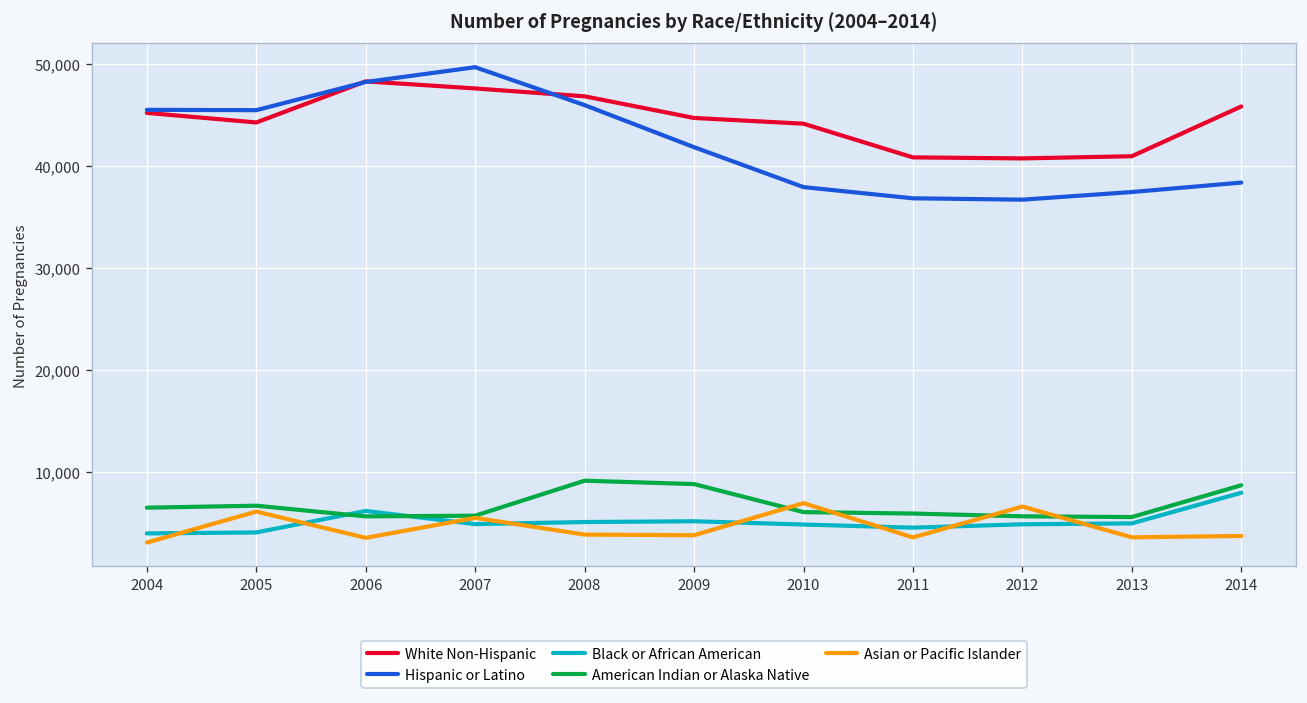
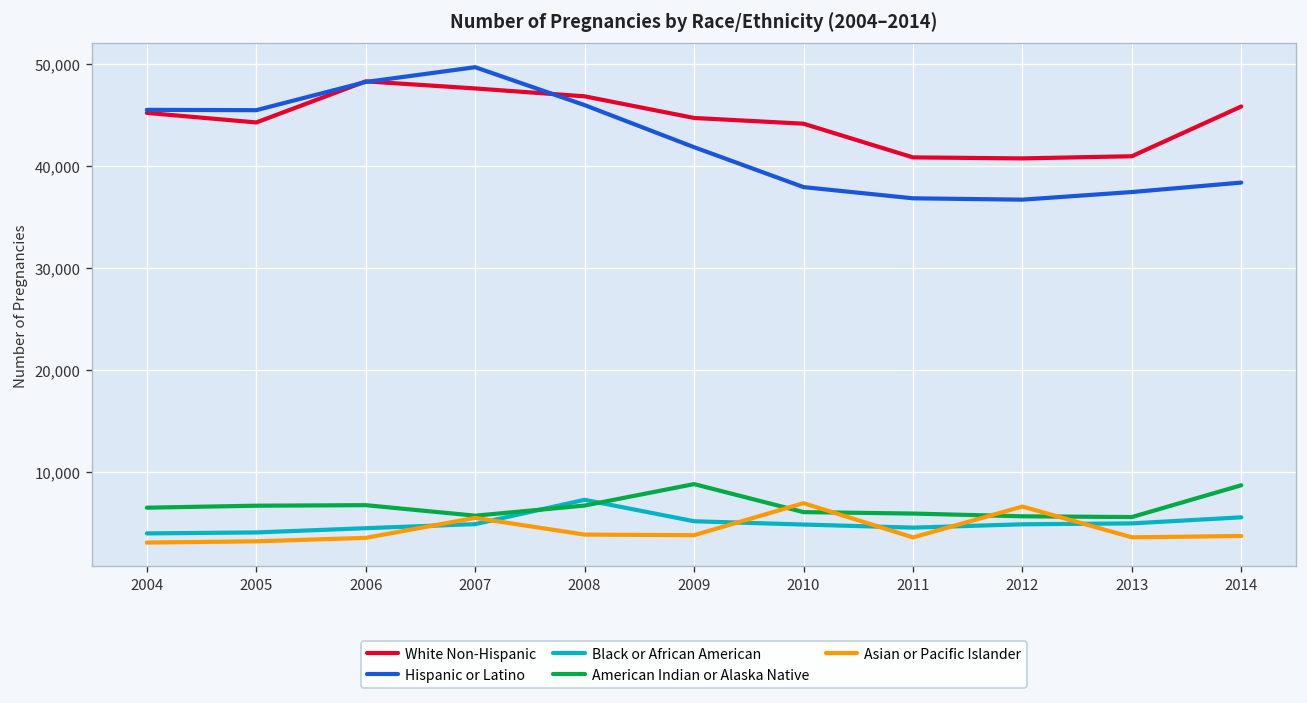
  {
    "White Non-Hispanic": {
      "2005": "44,000",
      "2007": "48,000",
      "2008": "47,000",
      "2009": "45,000",
      "2010": "44,000",
      "2011": "41,000",
      "2012": "41,000",
      "2013": "41,000",
      "2014": "46,000"
    },
    "Hispanic or Latino": {
      "2005": "46,000",
      "2007": "50,000",
      "2008": "46,000",
      "2009": "42,000",
      "2010": "38,000",
      "2011": "37,000",
      "2012": "37,000",
      "2013": "37,000",
      "2014": "38,000"
    },
    "Black or African American": {
      "2004": "4,000",
      "2005": "4,000",
-     "2006": "6,000",
+     "2006": "4,000",
      "2007": "5,000",
-     "2008": "5,000",
+     "2008": "7,000",
      "2009": "5,000",
      "2010": "5,000",
      "2011": "5,000",
      "2012": "5,000",
      "2013": "5,000",
-     "2014": "8,000"
+     "2014": "6,000"
    },
    "American Indian or Alaska Native": {
      "2004": "6,000",
      "2005": "7,000",
-     "2006": "6,000",
-     "2008": "9,000",
+     "2006": "7,000",
+     "2008": "7,000",
      "2009": "9,000",
      "2010": "6,000",
      "2011": "6,000",
      "2012": "6,000",
      "2013": "6,000",
      "2014": "9,000"
    },
    "Asian or Pacific Islander": {
      "2004": "3,000",
-     "2005": "6,000",
+     "2005": "3,000",
      "2006": "4,000",
      "2008": "4,000",
      "2009": "4,000",
      "2010": "7,000",
      "2011": "4,000",
      "2012": "7,000",
      "2013": "4,000",
      "2014": "4,000"
    }
  }
